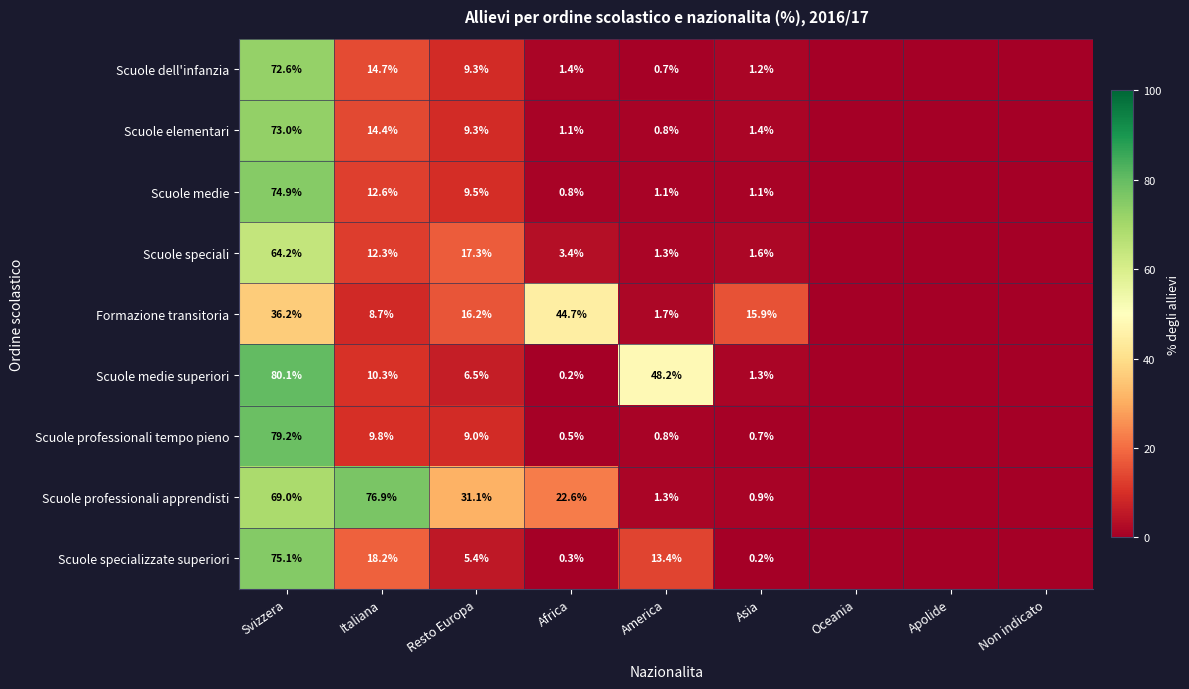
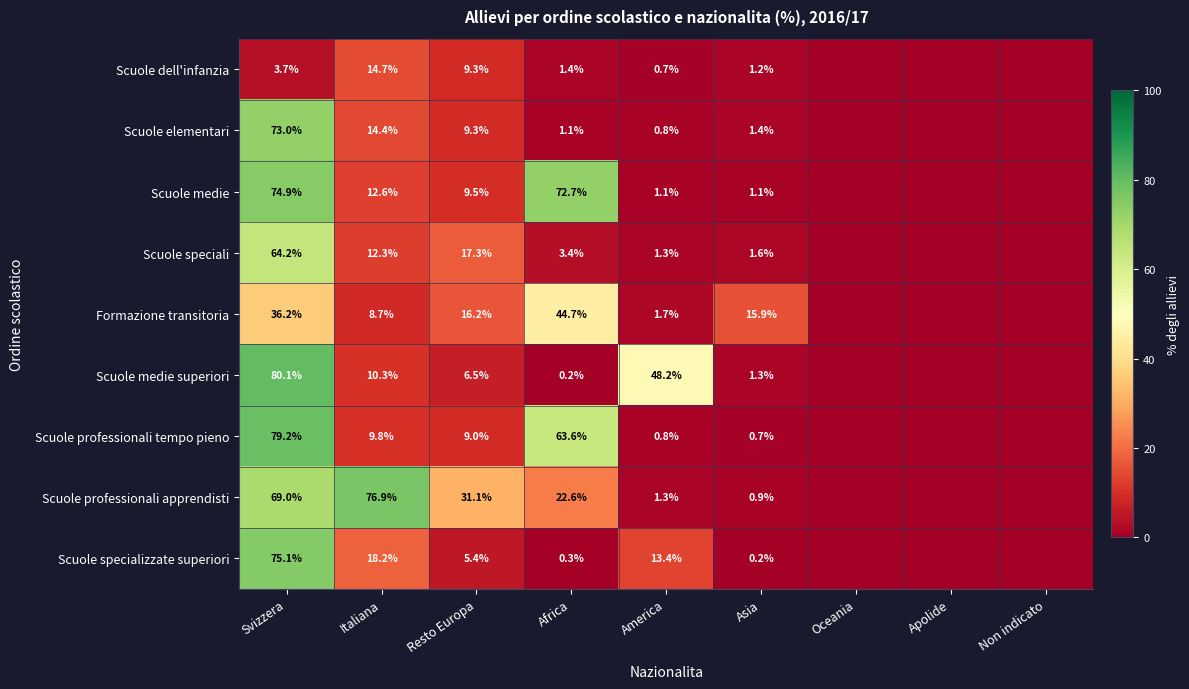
  {
    "Scuole dell'infanzia": {
-     "Svizzera": "72.6%",
+     "Svizzera": "3.7%",
      "Italiana": "14.7%",
      "Resto Europa": "9.3%",
      "Africa": "1.4%",
      "America": "0.7%",
      "Asia": "1.2%"
    },
    "Scuole elementari": {
      "Svizzera": "73.0%",
      "Italiana": "14.4%",
      "Resto Europa": "9.3%",
      "Africa": "1.1%",
      "America": "0.8%",
      "Asia": "1.4%"
    },
    "Scuole medie": {
      "Svizzera": "74.9%",
      "Italiana": "12.6%",
      "Resto Europa": "9.5%",
-     "Africa": "0.8%",
+     "Africa": "72.7%",
      "America": "1.1%",
      "Asia": "1.1%"
    },
    "Scuole speciali": {
      "Svizzera": "64.2%",
      "Italiana": "12.3%",
      "Resto Europa": "17.3%",
      "Africa": "3.4%",
      "America": "1.3%",
      "Asia": "1.6%"
    },
    "Formazione transitoria": {
      "Svizzera": "36.2%",
      "Italiana": "8.7%",
      "Resto Europa": "16.2%",
      "Africa": "44.7%",
      "America": "1.7%",
      "Asia": "15.9%"
    },
    "Scuole medie superiori": {
      "Svizzera": "80.1%",
      "Italiana": "10.3%",
      "Resto Europa": "6.5%",
      "Africa": "0.2%",
      "America": "48.2%",
      "Asia": "1.3%"
    },
    "Scuole professionali tempo pieno": {
      "Svizzera": "79.2%",
      "Italiana": "9.8%",
      "Resto Europa": "9.0%",
-     "Africa": "0.5%",
+     "Africa": "63.6%",
      "America": "0.8%",
      "Asia": "0.7%"
    },
    "Scuole professionali apprendisti": {
      "Svizzera": "69.0%",
      "Italiana": "76.9%",
      "Resto Europa": "31.1%",
      "Africa": "22.6%",
      "America": "1.3%",
      "Asia": "0.9%"
    },
    "Scuole specializzate superiori": {
      "Svizzera": "75.1%",
      "Italiana": "18.2%",
      "Resto Europa": "5.4%",
      "Africa": "0.3%",
      "America": "13.4%",
      "Asia": "0.2%"
    }
  }
